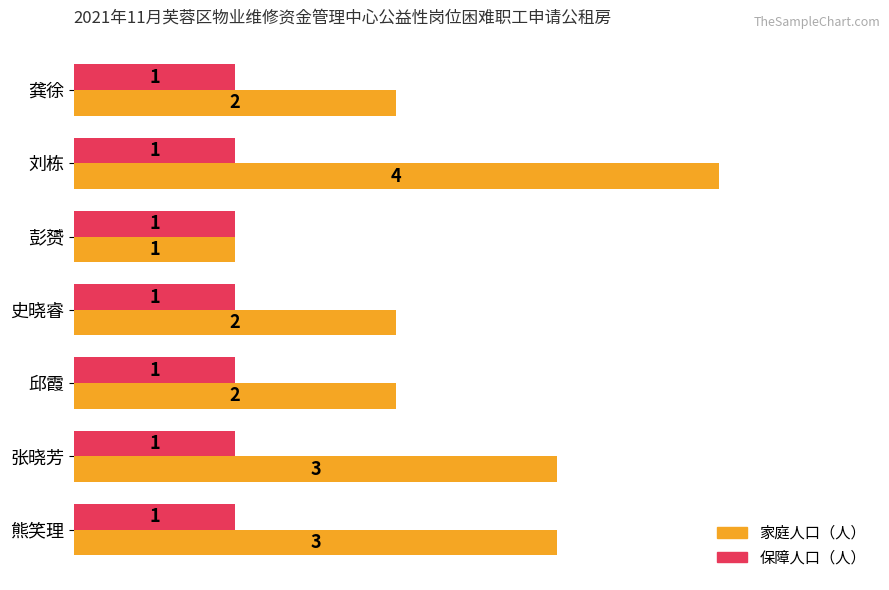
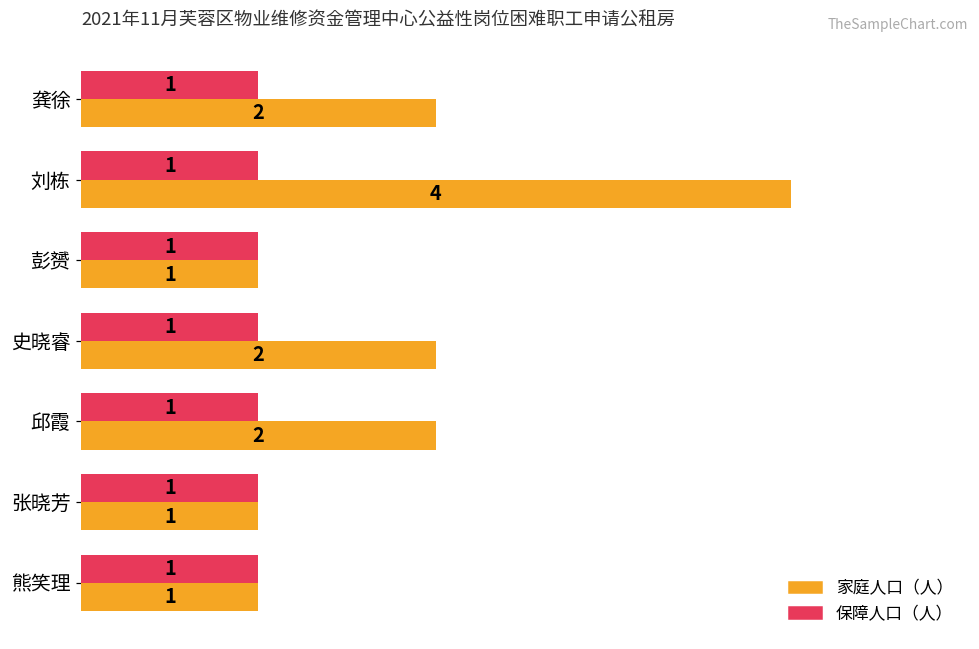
  {
    "家庭人口（人）": {
      "龚徐": 2,
      "刘栋": 4,
      "彭赟": 1,
      "史晓睿": 2,
      "邱霞": 2,
-     "张晓芳": 3,
-     "熊笑理": 3
+     "张晓芳": 1,
+     "熊笑理": 1
    },
    "保障人口（人）": {
      "龚徐": 1,
      "刘栋": 1,
      "彭赟": 1,
      "史晓睿": 1,
      "邱霞": 1,
      "张晓芳": 1,
      "熊笑理": 1
    }
  }
